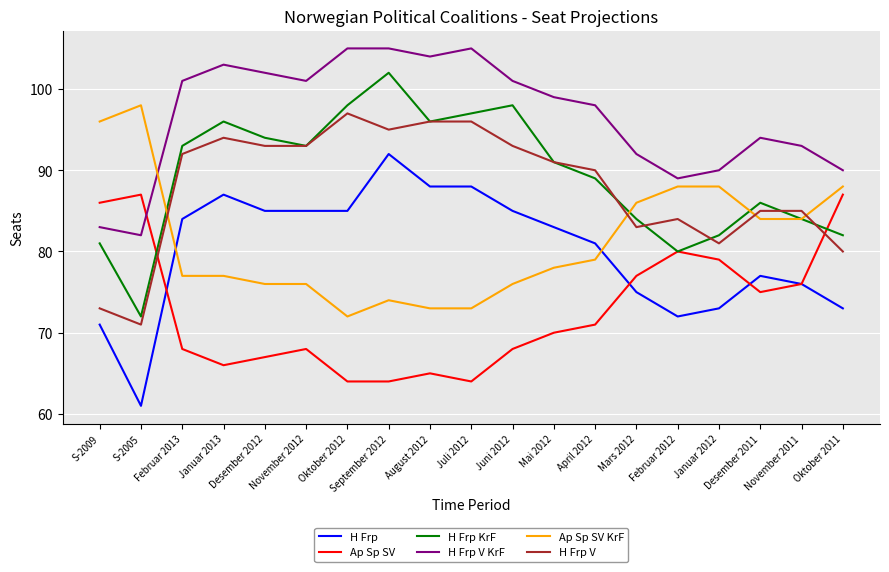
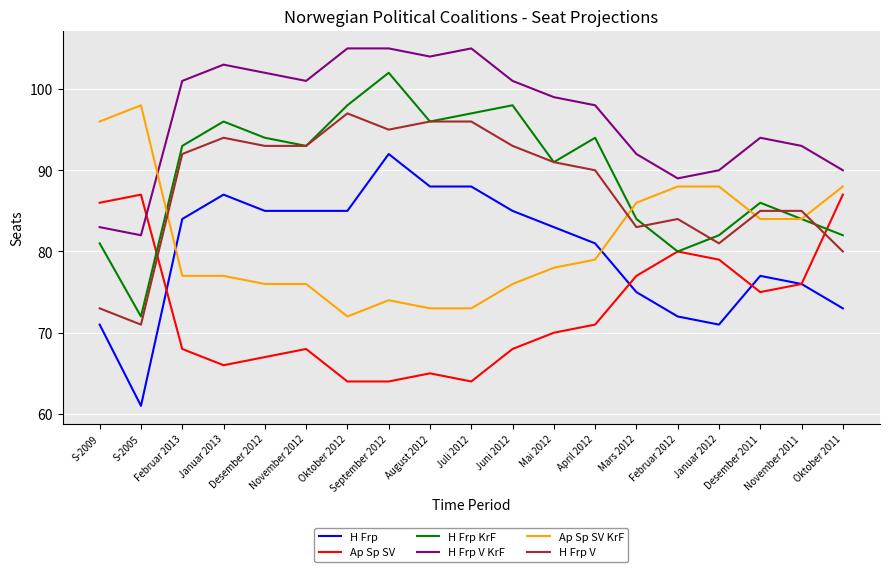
  {
    "H Frp": {
      "S-2009": 71,
      "S-2005": 61,
      "Februar 2013": 84,
      "Januar 2013": 87,
      "Desember 2012": 85,
      "November 2012": 85,
      "Oktober 2012": 85,
      "September 2012": 92,
      "August 2012": 88,
      "Juli 2012": 88,
      "Juni 2012": 85,
      "Mai 2012": 83,
      "April 2012": 81,
      "Mars 2012": 75,
      "Februar 2012": 72,
-     "Januar 2012": 73,
+     "Januar 2012": 71,
      "Desember 2011": 77,
      "Oktober 2011": 73
    },
    "Ap Sp SV": {
      "S-2009": 86,
      "S-2005": 87,
      "Februar 2013": 68,
      "Januar 2013": 66,
      "Desember 2012": 67,
      "November 2012": 68,
      "Oktober 2012": 64,
      "September 2012": 64,
      "August 2012": 65,
      "Juli 2012": 64,
      "Juni 2012": 68,
      "Mai 2012": 70,
      "April 2012": 71,
      "Mars 2012": 77,
      "Januar 2012": 79,
      "Desember 2011": 75,
      "Oktober 2011": 87
    },
    "H Frp KrF": {
      "S-2009": 81,
      "S-2005": 72,
      "Februar 2013": 93,
      "Januar 2013": 96,
      "Desember 2012": 94,
      "Oktober 2012": 98,
      "September 2012": 102,
      "Juli 2012": 97,
      "Juni 2012": 98,
-     "April 2012": 89,
+     "April 2012": 94,
      "Mars 2012": 84,
      "Januar 2012": 82,
      "Desember 2011": 86,
      "Oktober 2011": 82
    },
    "H Frp V KrF": {
      "S-2009": 83,
      "S-2005": 82,
      "Februar 2013": 101,
      "Januar 2013": 103,
      "Desember 2012": 102,
      "November 2012": 101,
      "Oktober 2012": 105,
      "September 2012": 105,
      "August 2012": 104,
      "Juli 2012": 105,
      "Juni 2012": 101,
      "Mai 2012": 99,
      "April 2012": 98,
      "Mars 2012": 92,
      "Februar 2012": 89,
      "Januar 2012": 90,
      "Desember 2011": 94,
      "November 2011": 93,
      "Oktober 2011": 90
    },
    "Ap Sp SV KrF": {
      "S-2009": 96,
      "S-2005": 98,
      "Februar 2013": 77,
      "Januar 2013": 77,
      "Desember 2012": 76,
      "November 2012": 76,
      "Oktober 2012": 72,
      "September 2012": 74,
      "August 2012": 73,
      "Juli 2012": 73,
      "Juni 2012": 76,
      "Mai 2012": 78,
      "April 2012": 79,
      "Mars 2012": 86,
      "Februar 2012": 88,
      "Januar 2012": 88,
      "Desember 2011": 84,
      "Oktober 2011": 88
    },
    "H Frp V": {
      "S-2009": 73,
      "S-2005": 71,
      "Februar 2013": 92,
      "Januar 2013": 94,
      "Desember 2012": 93,
      "Oktober 2012": 97,
      "September 2012": 95,
      "Juli 2012": 96,
      "Juni 2012": 93,
      "April 2012": 90,
      "Mars 2012": 83,
      "Februar 2012": 84,
      "Januar 2012": 81,
      "Desember 2011": 85,
      "November 2011": 85,
      "Oktober 2011": 80
    }
  }
